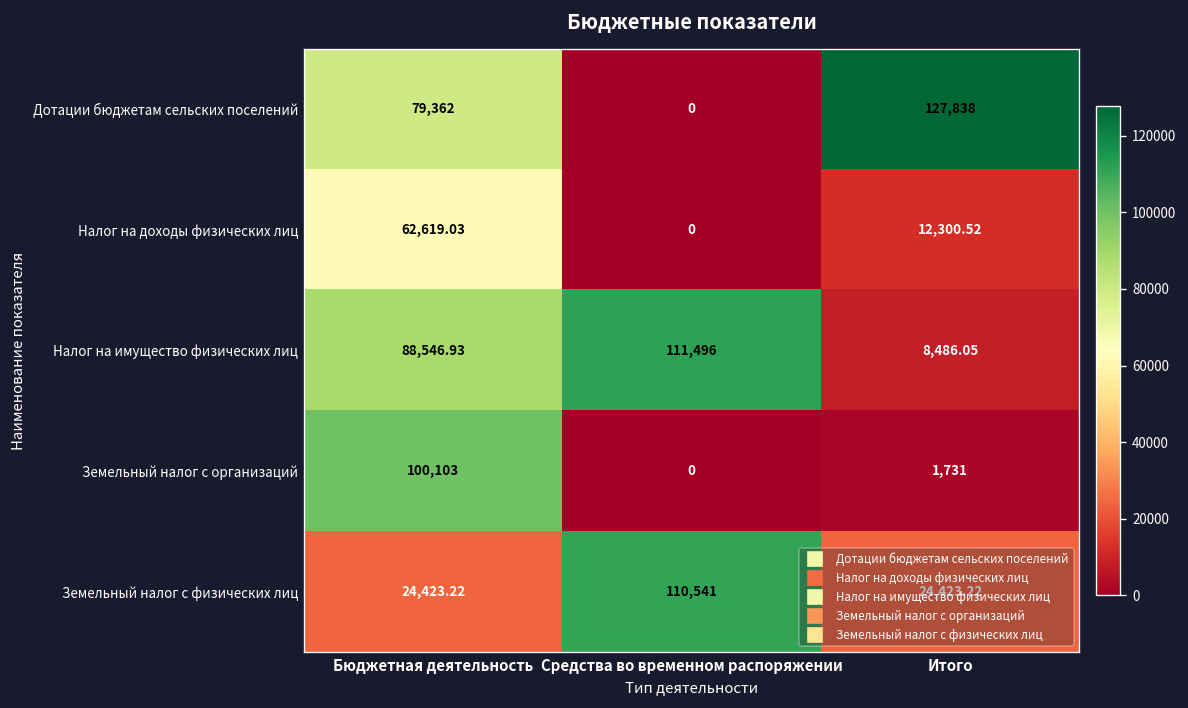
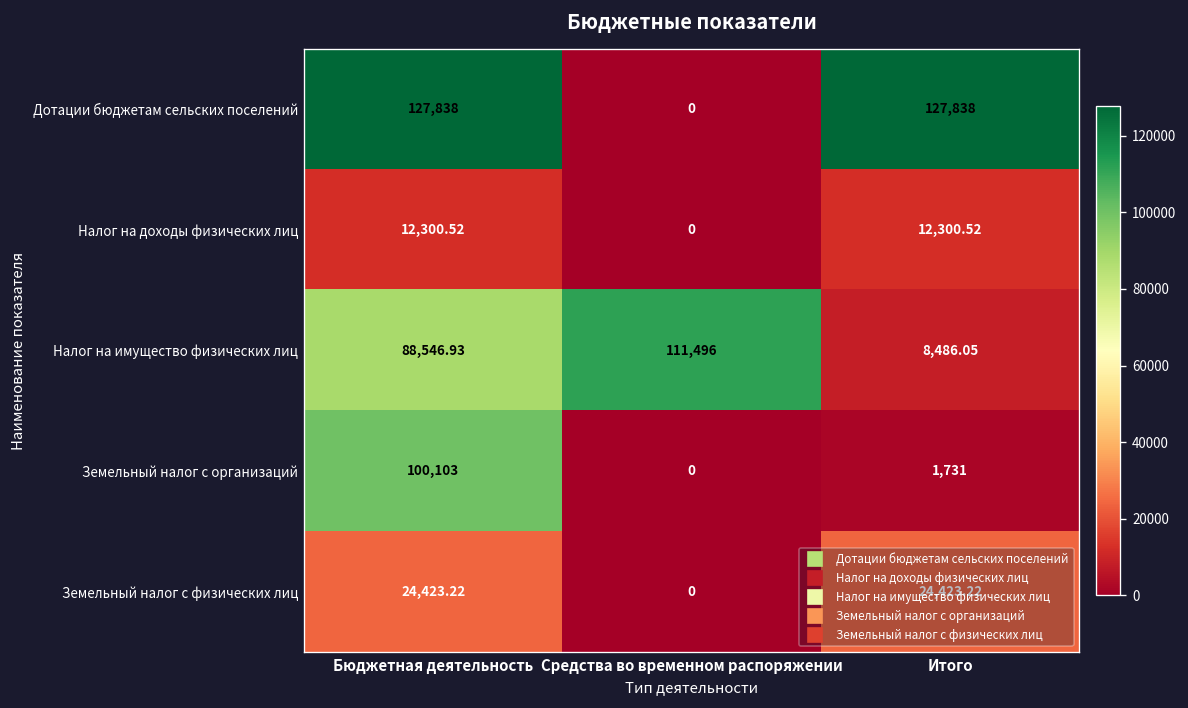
  {
    "Дотации бюджетам сельских поселений": {
-     "Бюджетная деятельность": "79,362",
+     "Бюджетная деятельность": "127,838",
      "Средства во временном распоряжении": "0",
      "Итого": "127,838"
    },
    "Налог на доходы физических лиц": {
-     "Бюджетная деятельность": "62,619.03",
+     "Бюджетная деятельность": "12,300.52",
      "Средства во временном распоряжении": "0",
      "Итого": "12,300.52"
    },
    "Налог на имущество физических лиц": {
      "Бюджетная деятельность": "88,546.93",
      "Средства во временном распоряжении": "111,496",
      "Итого": "8,486.05"
    },
    "Земельный налог с организаций": {
      "Бюджетная деятельность": "100,103",
      "Средства во временном распоряжении": "0",
      "Итого": "1,731"
    },
    "Земельный налог с физических лиц": {
      "Бюджетная деятельность": "24,423.22",
-     "Средства во временном распоряжении": "110,541"
+     "Средства во временном распоряжении": "0"
    }
  }
